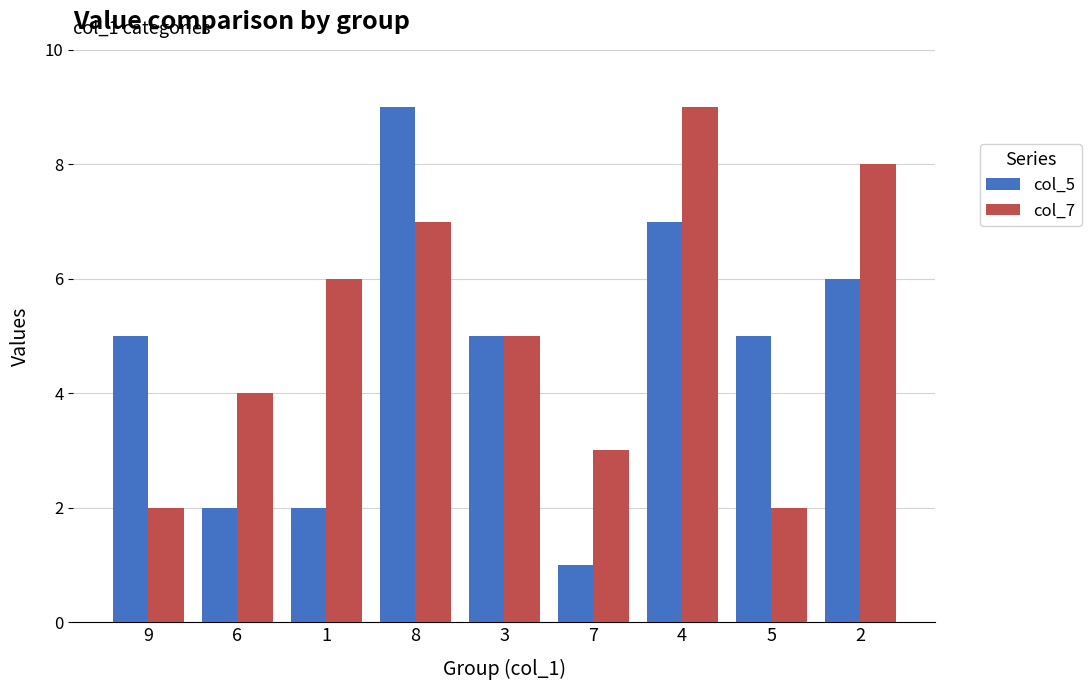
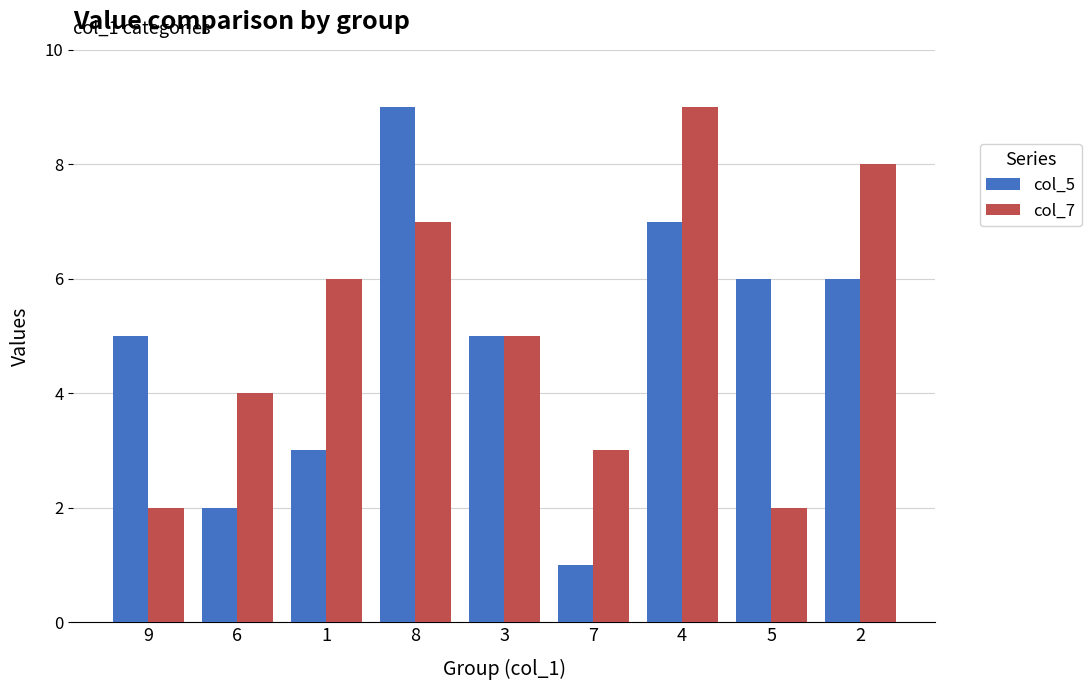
  {
    "col_5": {
      "9": 5,
      "6": 2,
-     "1": 2,
+     "1": 3,
      "8": 9,
      "3": 5,
      "7": 1,
      "4": 7,
-     "5": 5,
+     "5": 6,
      "2": 6
    },
    "col_7": {
      "9": 2,
      "6": 4,
      "1": 6,
      "8": 7,
      "3": 5,
      "7": 3,
      "4": 9,
      "5": 2,
      "2": 8
    }
  }
